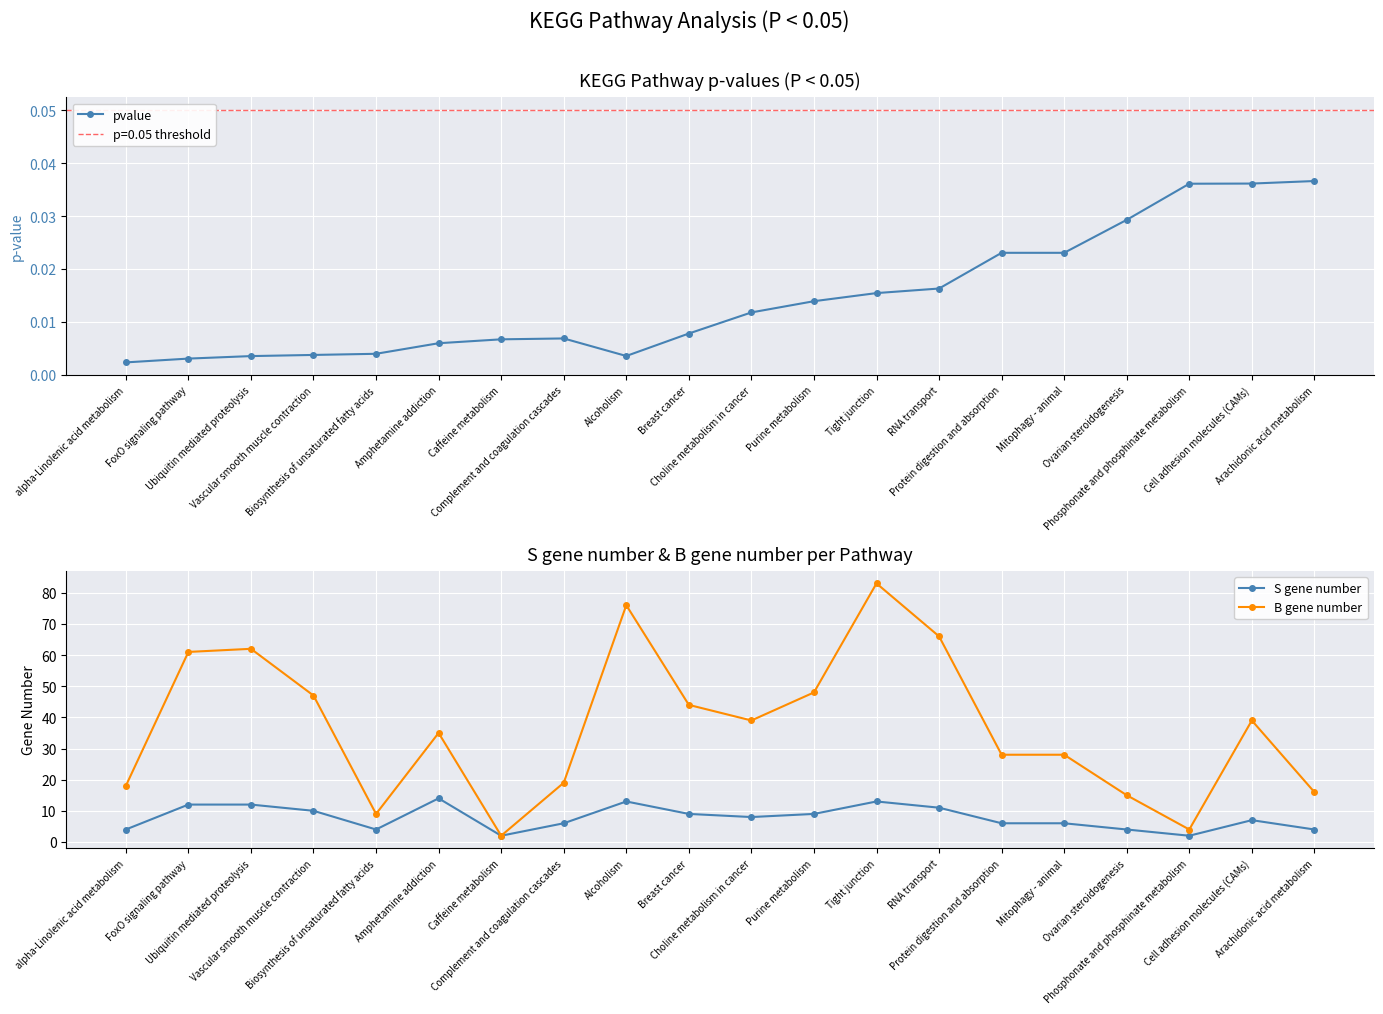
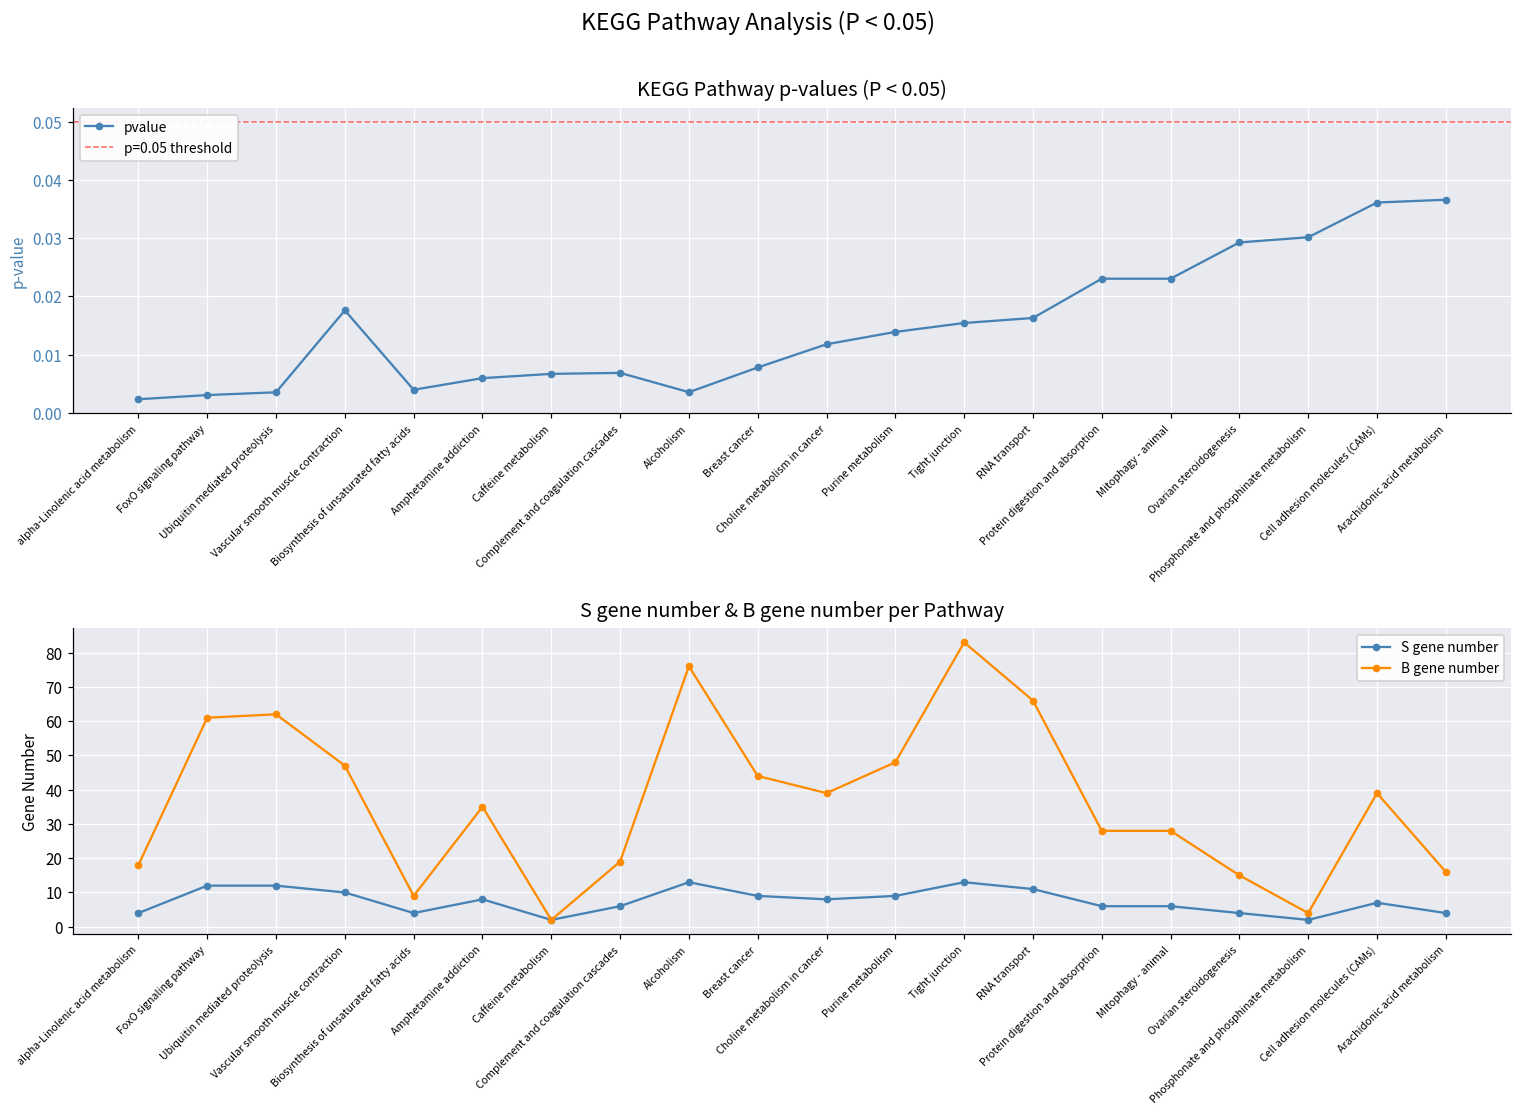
  {
    "KEGG Pathway p-values (P < 0.05)": {
      "alpha-Linolenic acid metabolism": 0.002,
      "FoxO signaling pathway": 0.003,
      "Ubiquitin mediated proteolysis": 0.004,
-     "Vascular smooth muscle contraction": 0.004,
+     "Vascular smooth muscle contraction": 0.018,
      "Biosynthesis of unsaturated fatty acids": 0.004,
      "Amphetamine addiction": 0.006,
      "Caffeine metabolism": 0.007,
      "Complement and coagulation cascades": 0.007,
      "Alcoholism": 0.004,
      "Breast cancer": 0.008,
      "Choline metabolism in cancer": 0.012,
      "Purine metabolism": 0.014,
      "Tight junction": 0.015,
      "RNA transport": 0.016,
      "Protein digestion and absorption": 0.023,
      "Mitophagy - animal": 0.023,
      "Ovarian steroidogenesis": 0.029,
-     "Phosphonate and phosphinate metabolism": 0.036,
+     "Phosphonate and phosphinate metabolism": 0.030,
      "Cell adhesion molecules (CAMs)": 0.036,
      "Arachidonic acid metabolism": 0.037
    },
    "S gene number & B gene number per Pathway": {
      "S gene number": {
        "alpha-Linolenic acid metabolism": 4,
        "FoxO signaling pathway": 12,
        "Ubiquitin mediated proteolysis": 12,
        "Vascular smooth muscle contraction": 10,
        "Biosynthesis of unsaturated fatty acids": 4,
-       "Amphetamine addiction": 14,
+       "Amphetamine addiction": 8,
        "Complement and coagulation cascades": 6,
        "Alcoholism": 13,
        "Breast cancer": 9,
        "Choline metabolism in cancer": 8,
        "Purine metabolism": 9,
        "Tight junction": 13,
        "RNA transport": 11,
        "Protein digestion and absorption": 6,
        "Mitophagy - animal": 6,
        "Ovarian steroidogenesis": 4,
        "Phosphonate and phosphinate metabolism": 2,
        "Cell adhesion molecules (CAMs)": 7,
        "Arachidonic acid metabolism": 4
      },
      "B gene number": {
        "alpha-Linolenic acid metabolism": 18,
        "FoxO signaling pathway": 61,
        "Ubiquitin mediated proteolysis": 62,
        "Vascular smooth muscle contraction": 47,
        "Biosynthesis of unsaturated fatty acids": 9,
        "Amphetamine addiction": 35,
        "Complement and coagulation cascades": 19,
        "Alcoholism": 76,
        "Breast cancer": 44,
        "Choline metabolism in cancer": 39,
        "Purine metabolism": 48,
        "Tight junction": 83,
        "RNA transport": 66,
        "Protein digestion and absorption": 28,
        "Mitophagy - animal": 28,
        "Ovarian steroidogenesis": 15,
        "Phosphonate and phosphinate metabolism": 4,
        "Cell adhesion molecules (CAMs)": 39,
        "Arachidonic acid metabolism": 16
      }
    }
  }
